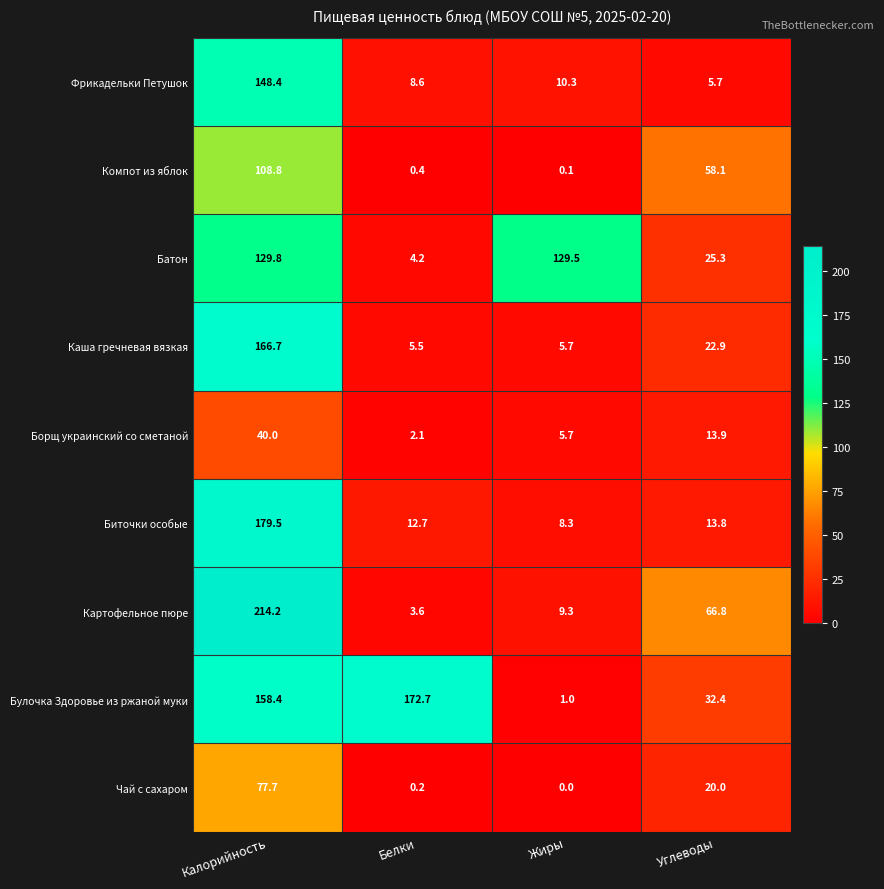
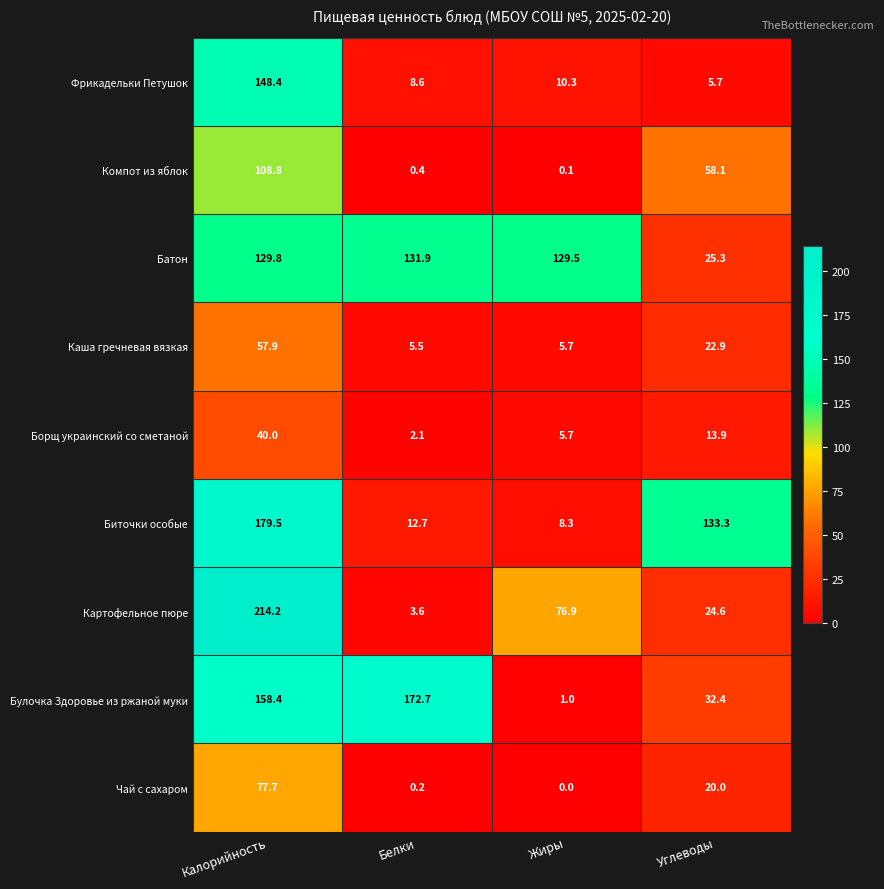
  {
    "Фрикадельки Петушок": {
      "Калорийность": 148.4,
      "Белки": 8.6,
      "Жиры": 10.3,
      "Углеводы": 5.7
    },
    "Компот из яблок": {
      "Калорийность": 108.8,
      "Белки": 0.4,
      "Жиры": 0.1,
      "Углеводы": 58.1
    },
    "Батон": {
      "Калорийность": 129.8,
-     "Белки": 4.2,
+     "Белки": 131.9,
      "Жиры": 129.5,
      "Углеводы": 25.3
    },
    "Каша гречневая вязкая": {
-     "Калорийность": 166.7,
+     "Калорийность": 57.9,
      "Белки": 5.5,
      "Жиры": 5.7,
      "Углеводы": 22.9
    },
    "Борщ украинский со сметаной": {
      "Калорийность": 40.0,
      "Белки": 2.1,
      "Жиры": 5.7,
      "Углеводы": 13.9
    },
    "Биточки особые": {
      "Калорийность": 179.5,
      "Белки": 12.7,
      "Жиры": 8.3,
-     "Углеводы": 13.8
+     "Углеводы": 133.3
    },
    "Картофельное пюре": {
      "Калорийность": 214.2,
      "Белки": 3.6,
-     "Жиры": 9.3,
-     "Углеводы": 66.8
+     "Жиры": 76.9,
+     "Углеводы": 24.6
    },
    "Булочка Здоровье из ржаной муки": {
      "Калорийность": 158.4,
      "Белки": 172.7,
      "Жиры": 1.0,
      "Углеводы": 32.4
    },
    "Чай с сахаром": {
      "Калорийность": 77.7,
      "Белки": 0.2,
      "Жиры": 0.0,
      "Углеводы": 20.0
    }
  }
